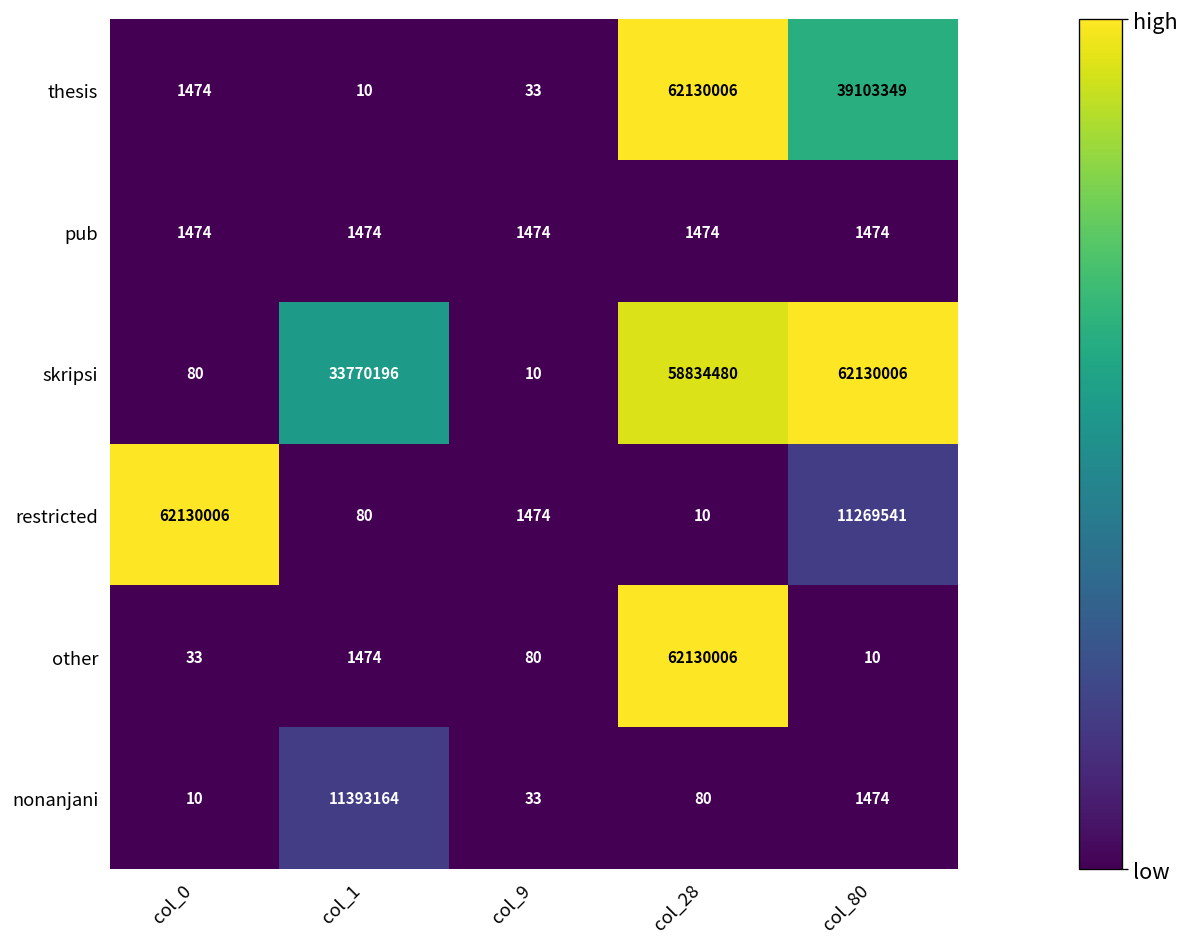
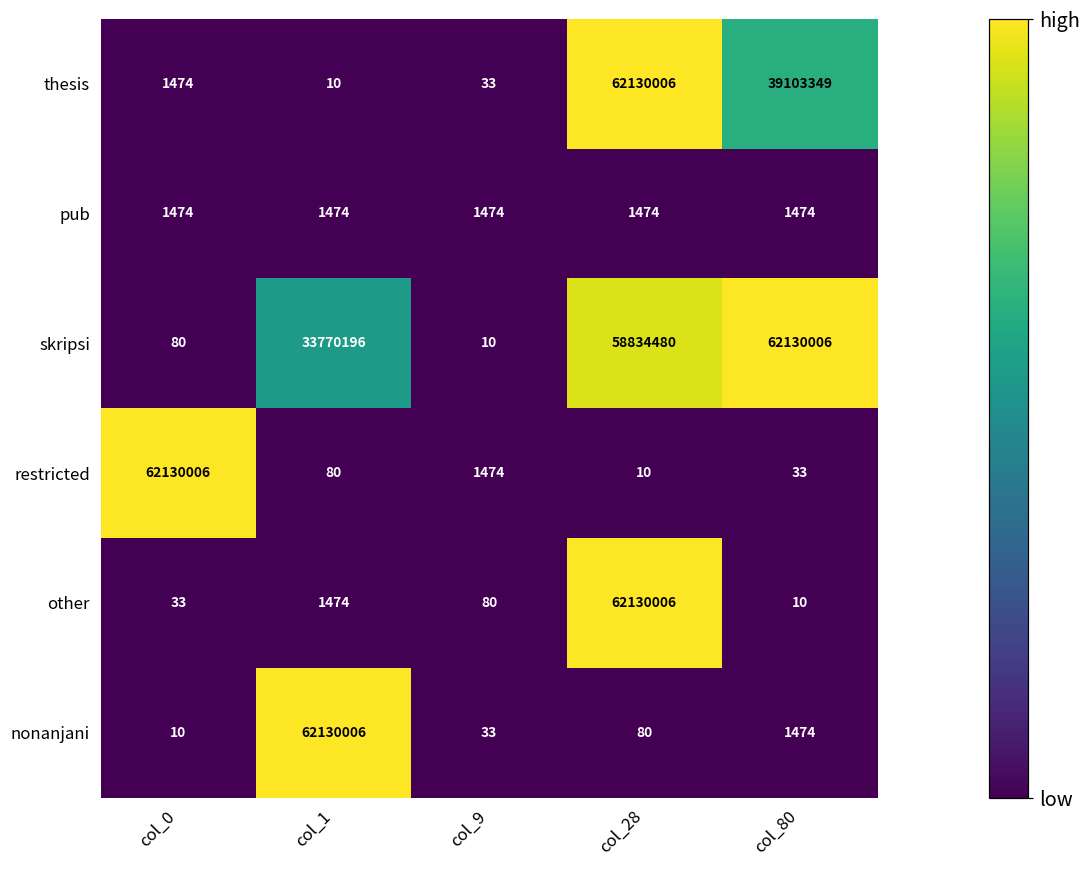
  {
    "thesis": {
      "col_0": 1474,
      "col_1": 10,
      "col_9": 33,
      "col_28": 62130006,
      "col_80": 39103349
    },
    "pub": {
      "col_0": 1474,
      "col_1": 1474,
      "col_9": 1474,
      "col_28": 1474,
      "col_80": 1474
    },
    "skripsi": {
      "col_0": 80,
      "col_1": 33770196,
      "col_9": 10,
      "col_28": 58834480,
      "col_80": 62130006
    },
    "restricted": {
      "col_0": 62130006,
      "col_1": 80,
      "col_9": 1474,
      "col_28": 10,
-     "col_80": 11269541
+     "col_80": 33
    },
    "other": {
      "col_0": 33,
      "col_1": 1474,
      "col_9": 80,
      "col_28": 62130006,
      "col_80": 10
    },
    "nonanjani": {
      "col_0": 10,
-     "col_1": 11393164,
+     "col_1": 62130006,
      "col_9": 33,
      "col_28": 80,
      "col_80": 1474
    }
  }
